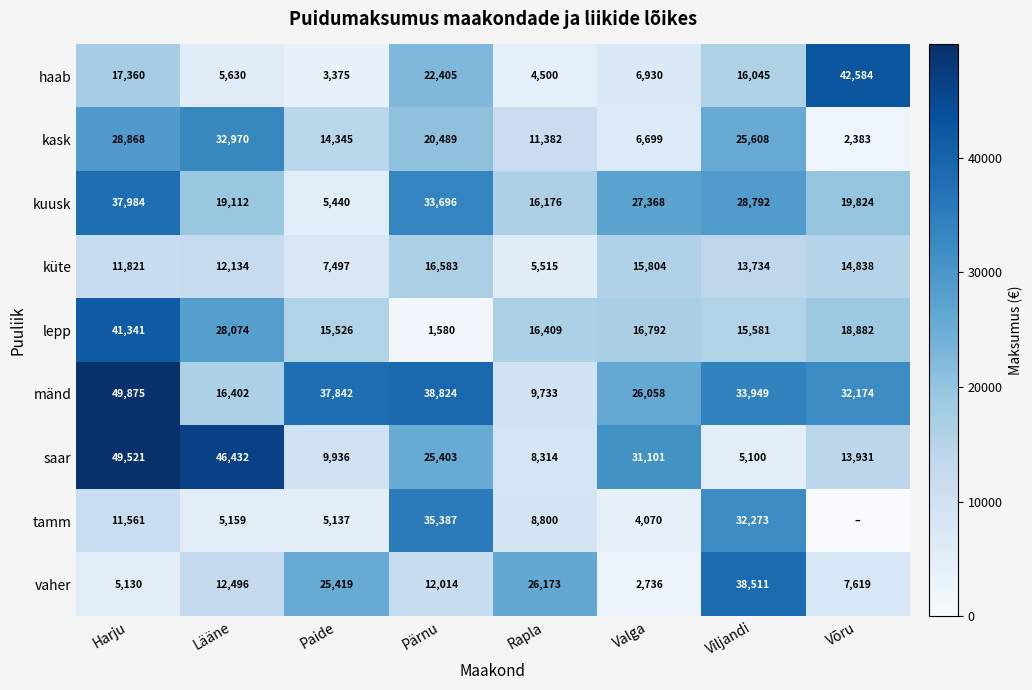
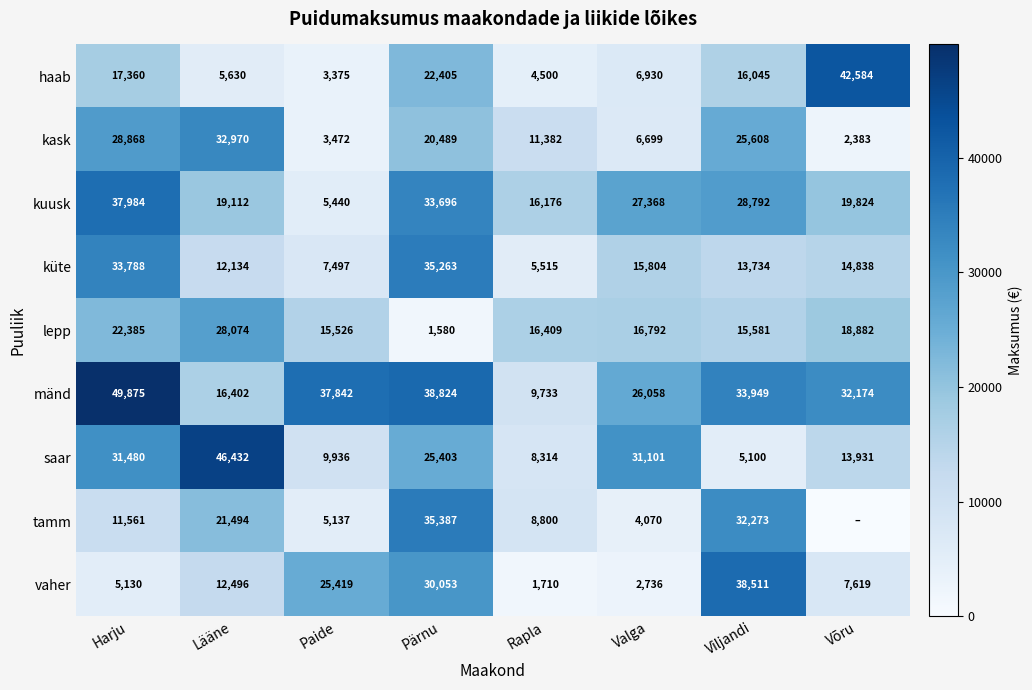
  {
    "haab": {
      "Harju": "17,360",
      "Lääne": "5,630",
      "Paide": "3,375",
      "Pärnu": "22,405",
      "Rapla": "4,500",
      "Valga": "6,930",
      "Viljandi": "16,045",
      "Võru": "42,584"
    },
    "kask": {
      "Harju": "28,868",
      "Lääne": "32,970",
-     "Paide": "14,345",
+     "Paide": "3,472",
      "Pärnu": "20,489",
      "Rapla": "11,382",
      "Valga": "6,699",
      "Viljandi": "25,608",
      "Võru": "2,383"
    },
    "kuusk": {
      "Harju": "37,984",
      "Lääne": "19,112",
      "Paide": "5,440",
      "Pärnu": "33,696",
      "Rapla": "16,176",
      "Valga": "27,368",
      "Viljandi": "28,792",
      "Võru": "19,824"
    },
    "küte": {
-     "Harju": "11,821",
+     "Harju": "33,788",
      "Lääne": "12,134",
      "Paide": "7,497",
-     "Pärnu": "16,583",
+     "Pärnu": "35,263",
      "Rapla": "5,515",
      "Valga": "15,804",
      "Viljandi": "13,734",
      "Võru": "14,838"
    },
    "lepp": {
-     "Harju": "41,341",
+     "Harju": "22,385",
      "Lääne": "28,074",
      "Paide": "15,526",
      "Pärnu": "1,580",
      "Rapla": "16,409",
      "Valga": "16,792",
      "Viljandi": "15,581",
      "Võru": "18,882"
    },
    "mänd": {
      "Harju": "49,875",
      "Lääne": "16,402",
      "Paide": "37,842",
      "Pärnu": "38,824",
      "Rapla": "9,733",
      "Valga": "26,058",
      "Viljandi": "33,949",
      "Võru": "32,174"
    },
    "saar": {
-     "Harju": "49,521",
+     "Harju": "31,480",
      "Lääne": "46,432",
      "Paide": "9,936",
      "Pärnu": "25,403",
      "Rapla": "8,314",
      "Valga": "31,101",
      "Viljandi": "5,100",
      "Võru": "13,931"
    },
    "tamm": {
      "Harju": "11,561",
-     "Lääne": "5,159",
+     "Lääne": "21,494",
      "Paide": "5,137",
      "Pärnu": "35,387",
      "Rapla": "8,800",
      "Valga": "4,070",
      "Viljandi": "32,273"
    },
    "vaher": {
      "Harju": "5,130",
      "Lääne": "12,496",
      "Paide": "25,419",
-     "Pärnu": "12,014",
-     "Rapla": "26,173",
+     "Pärnu": "30,053",
+     "Rapla": "1,710",
      "Valga": "2,736",
      "Viljandi": "38,511",
      "Võru": "7,619"
    }
  }
